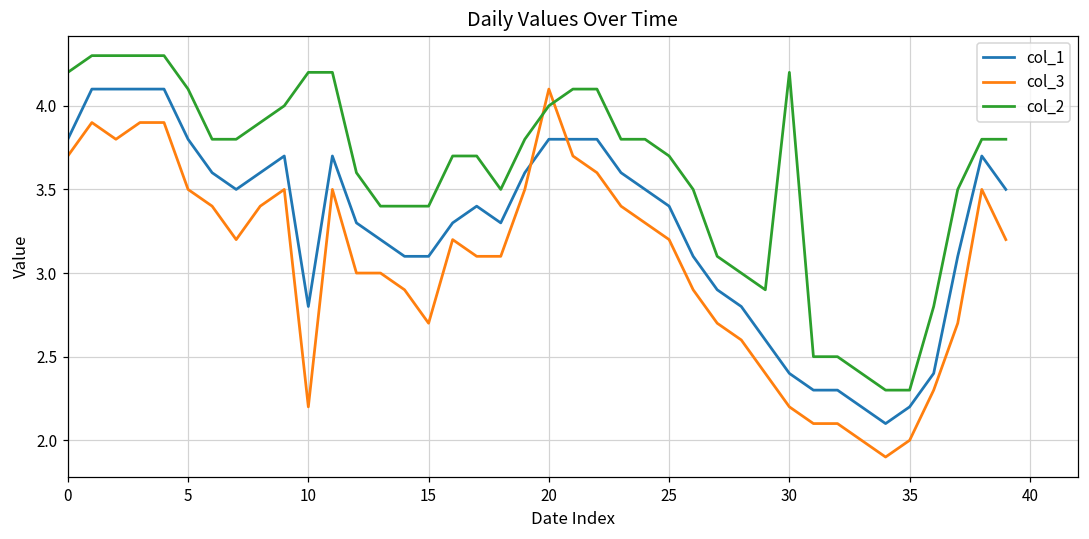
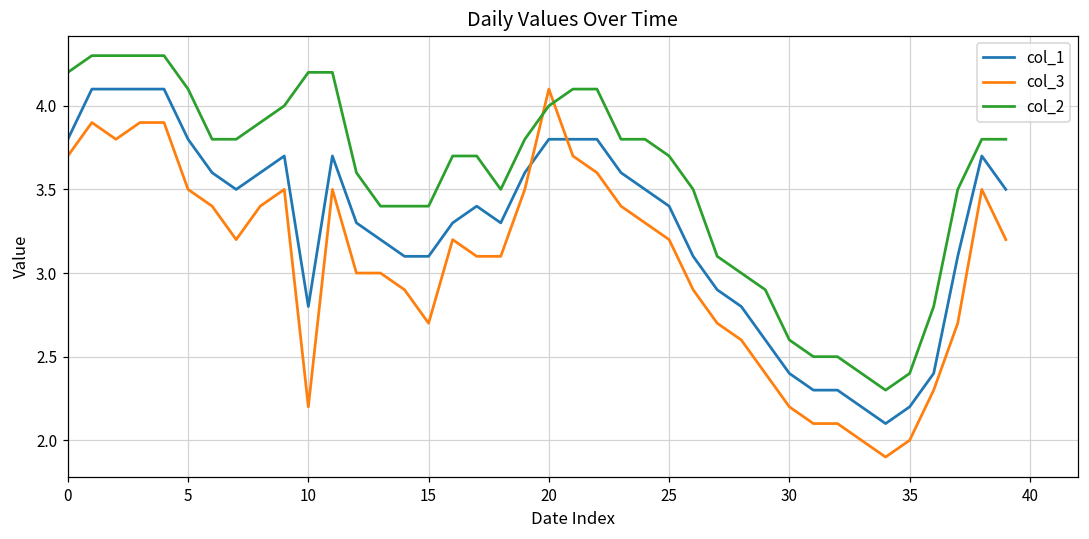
  {
    "col_1": {
      "0": 3.8,
      "5": 3.8,
      "10": 2.8,
      "15": 3.1,
      "20": 3.8,
      "25": 3.4,
      "30": 2.4,
      "35": 2.2
    },
    "col_3": {
      "0": 3.7,
      "5": 3.5,
      "10": 2.2,
      "15": 2.7,
      "20": 4.1,
      "25": 3.2,
      "30": 2.2,
      "35": 2.0
    },
    "col_2": {
      "0": 4.2,
      "5": 4.1,
      "10": 4.2,
      "15": 3.4,
      "20": 4.0,
      "25": 3.7,
-     "30": 4.2,
-     "35": 2.3
+     "30": 2.6,
+     "35": 2.4
    }
  }
